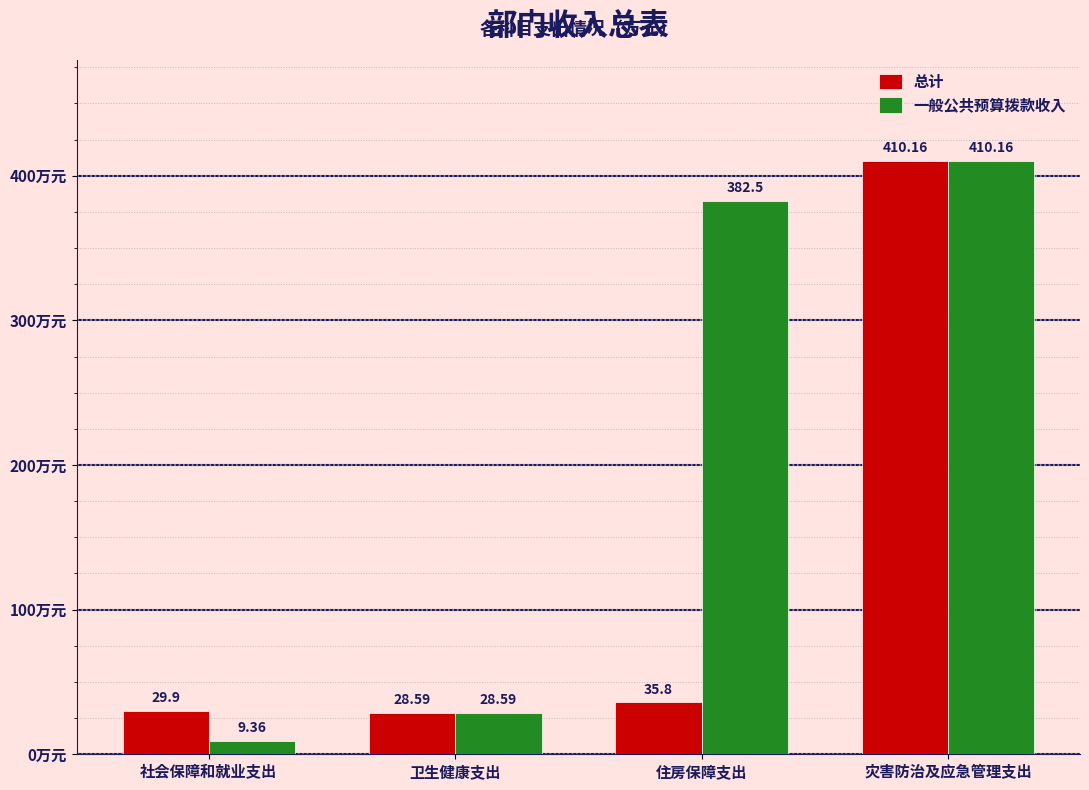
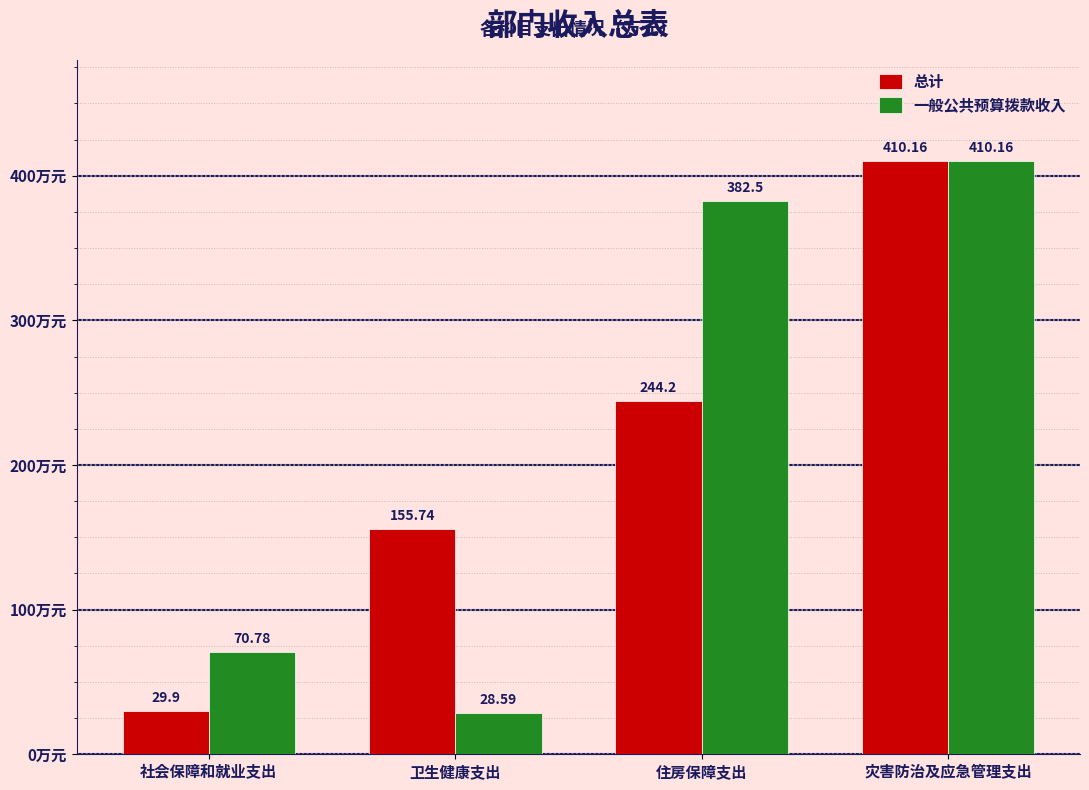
  {
    "总计": {
      "社会保障和就业支出": 29.9,
-     "卫生健康支出": 28.59,
-     "住房保障支出": 35.8,
+     "卫生健康支出": 155.74,
+     "住房保障支出": 244.2,
      "灾害防治及应急管理支出": 410.16
    },
    "一般公共预算拨款收入": {
-     "社会保障和就业支出": 9.36,
+     "社会保障和就业支出": 70.78,
      "卫生健康支出": 28.59,
      "住房保障支出": 382.5,
      "灾害防治及应急管理支出": 410.16
    }
  }
